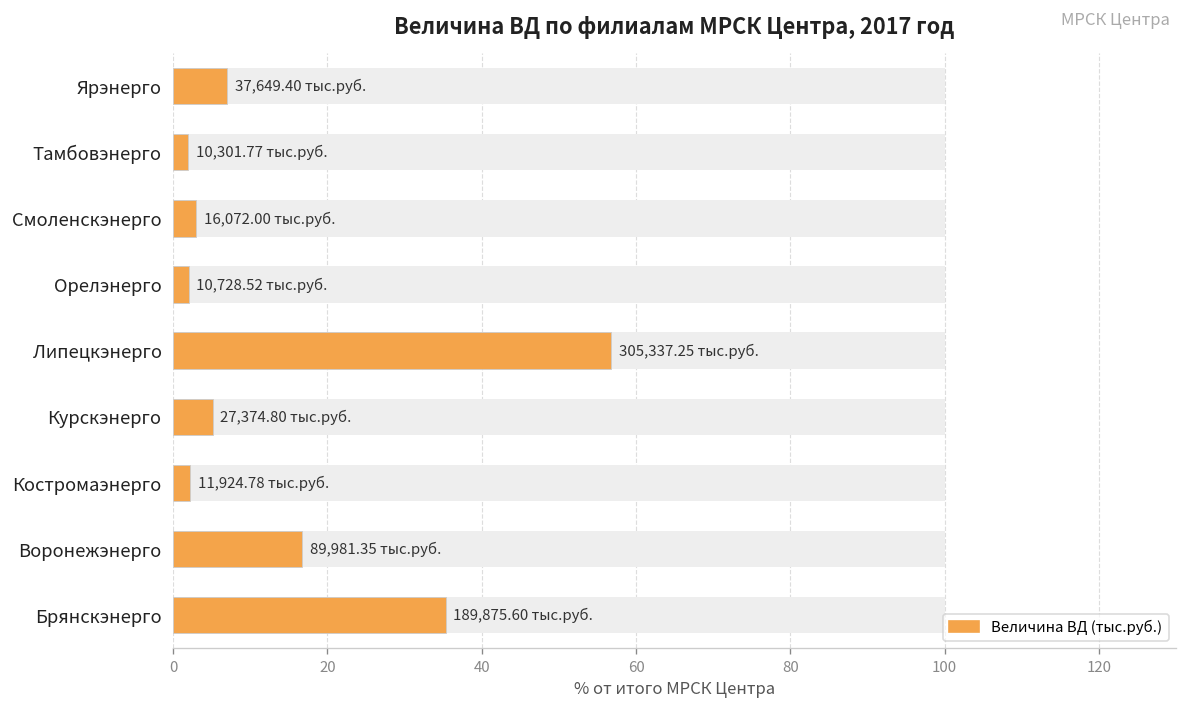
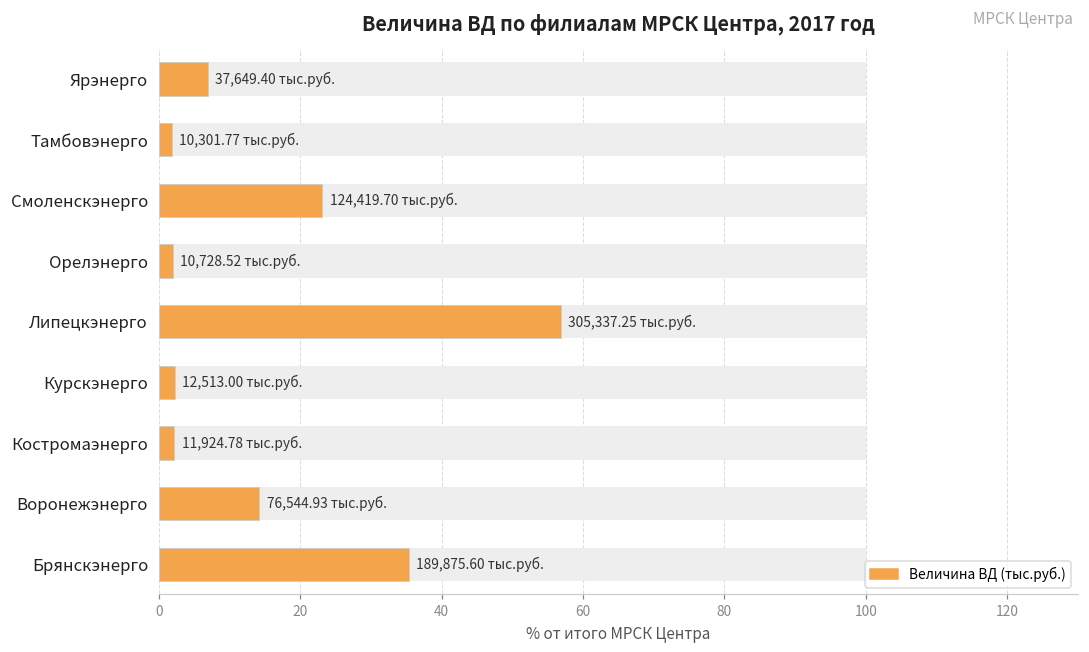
  {
    "Величина ВД (тыс.руб.)": {
-     "Смоленскэнерго": "16,072.00",
-     "Курскэнерго": "27,374.80",
-     "Воронежэнерго": "89,981.35"
+     "Смоленскэнерго": "124,419.70",
+     "Курскэнерго": "12,513.00",
+     "Воронежэнерго": "76,544.93"
    }
  }
